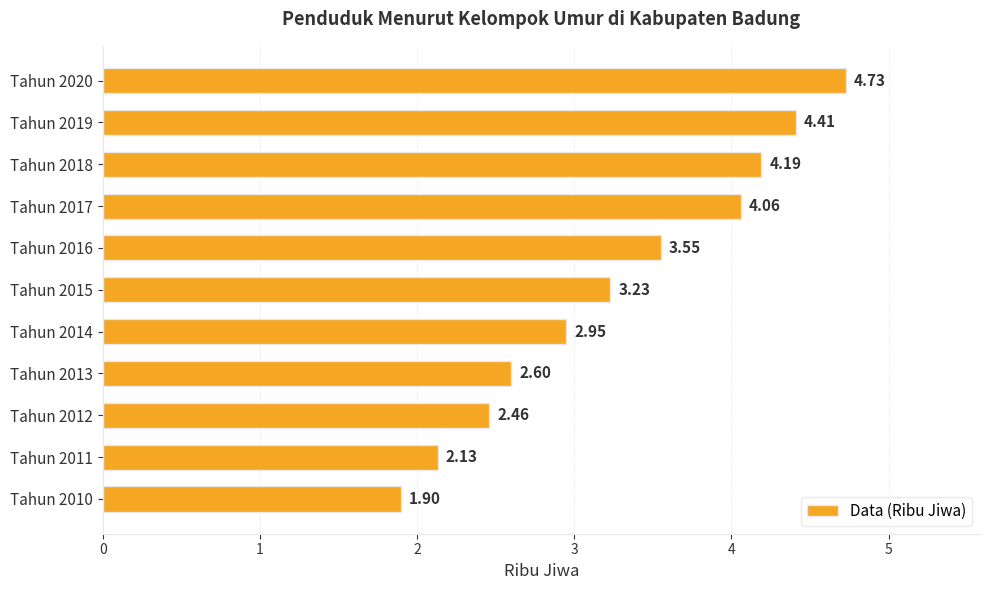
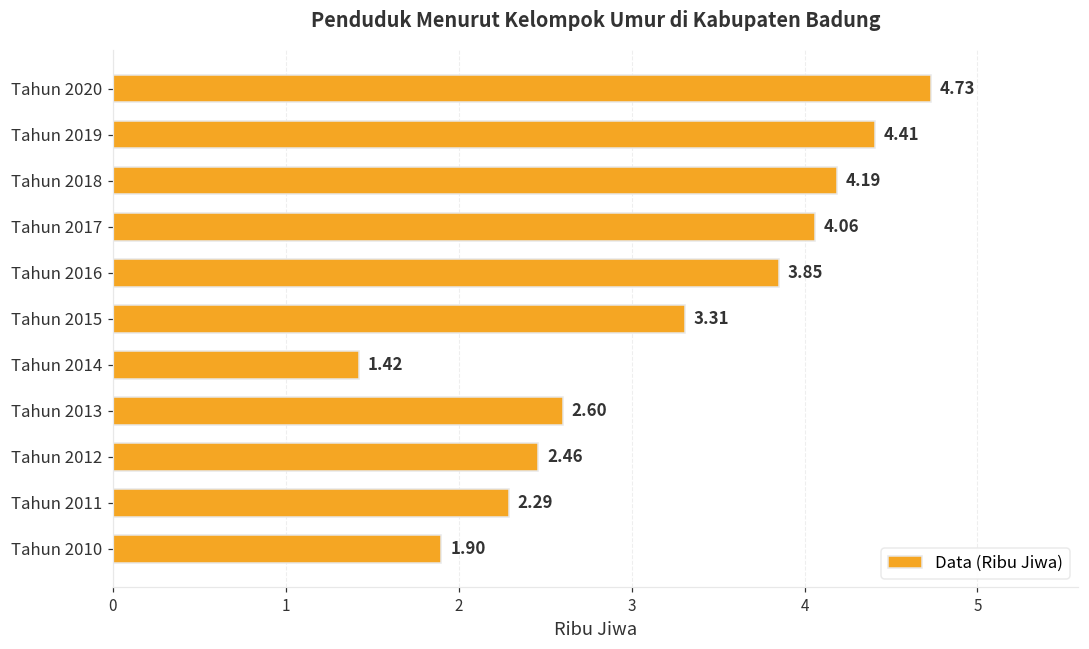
  {
    "Tahun 2020": 4.73,
    "Tahun 2019": 4.41,
    "Tahun 2018": 4.19,
    "Tahun 2017": 4.06,
-   "Tahun 2016": 3.55,
-   "Tahun 2015": 3.23,
-   "Tahun 2014": 2.95,
+   "Tahun 2016": 3.85,
+   "Tahun 2015": 3.31,
+   "Tahun 2014": 1.42,
    "Tahun 2013": 2.60,
    "Tahun 2012": 2.46,
-   "Tahun 2011": 2.13,
+   "Tahun 2011": 2.29,
    "Tahun 2010": 1.90
  }
